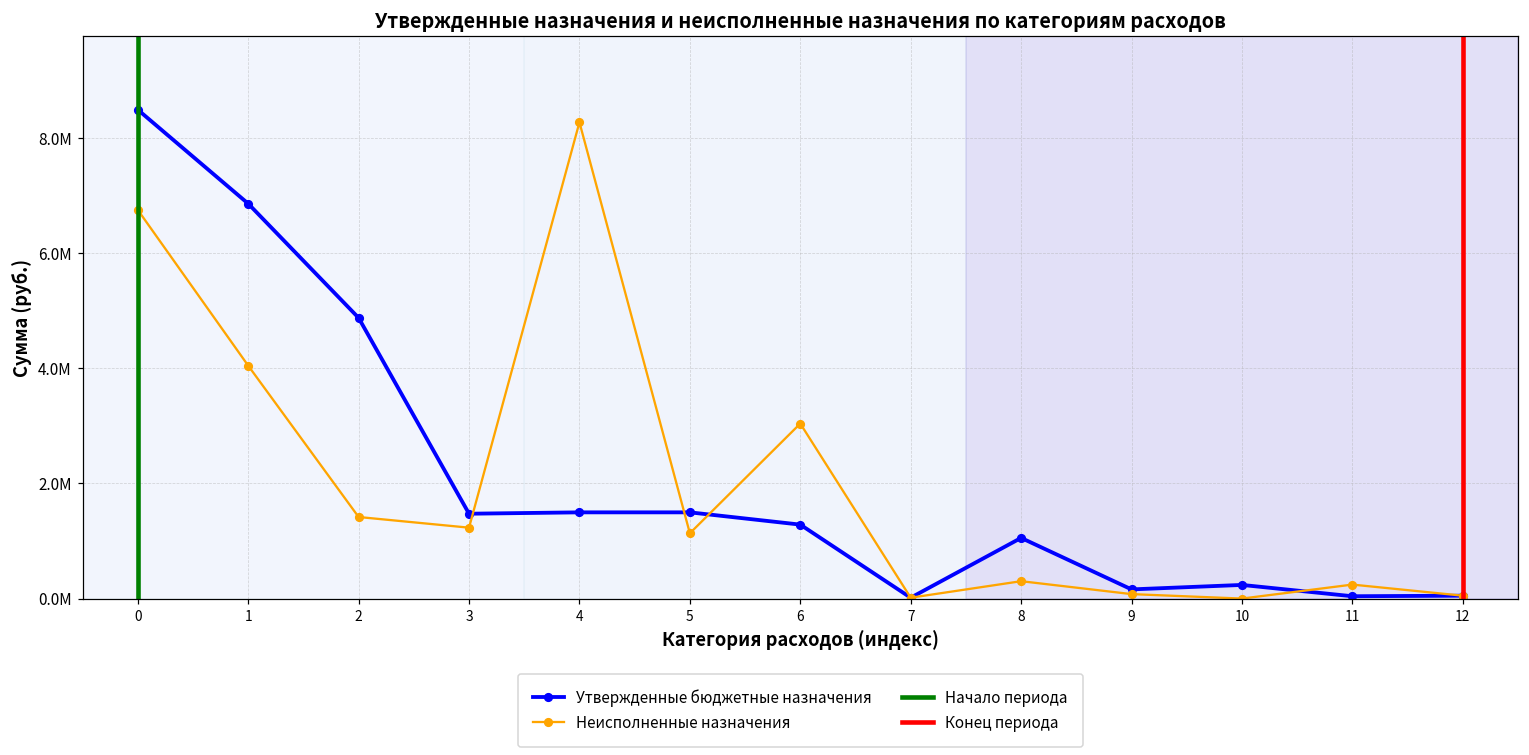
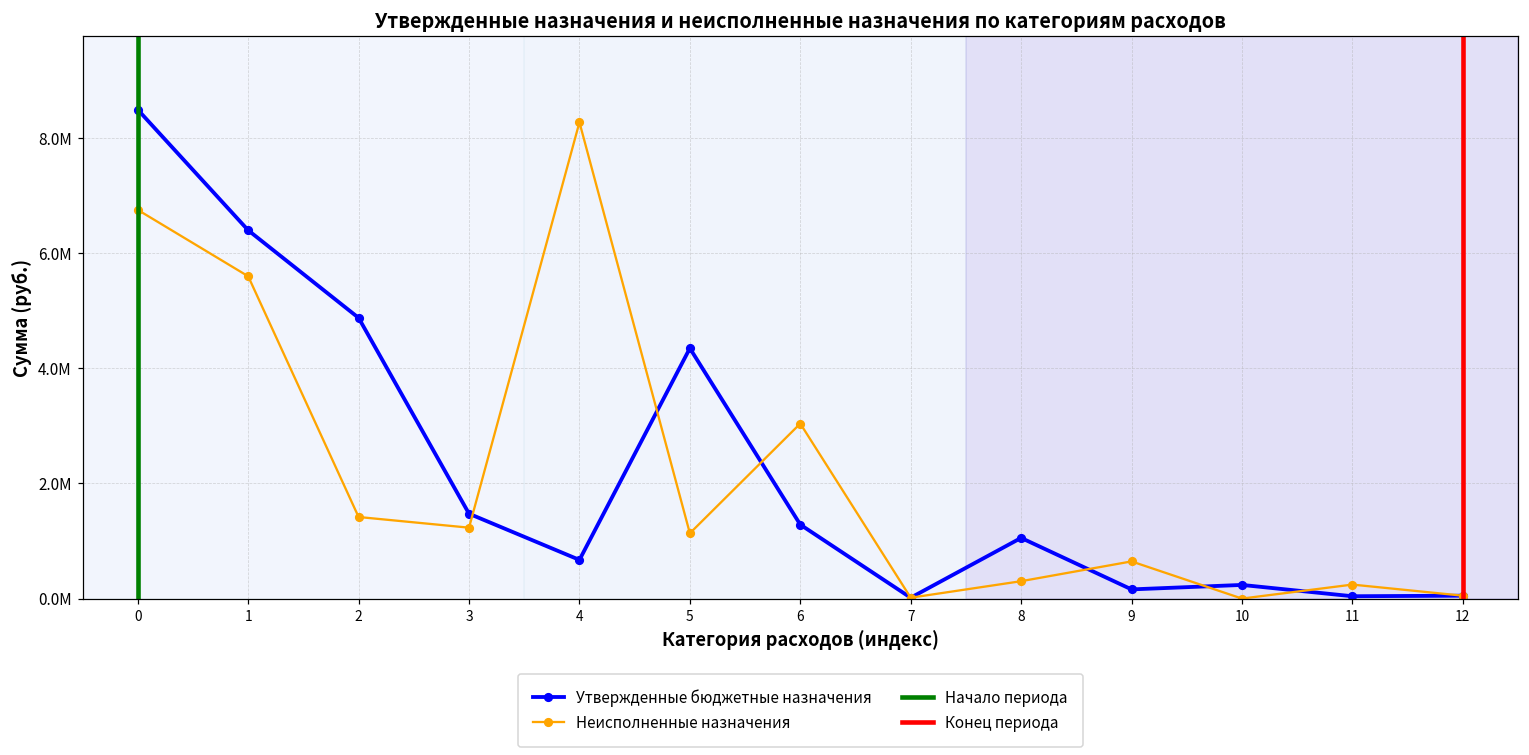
  {
    "Утвержденные бюджетные назначения": {
      "0": 8500000,
-     "1": 6900000,
+     "1": 6400000,
      "2": 4900000,
      "3": 1500000,
-     "4": 1500000,
-     "5": 1500000,
+     "4": 700000,
+     "5": 4300000,
      "6": 1300000,
      "8": 1100000,
      "9": 200000,
      "10": 200000,
      "11": 0
    },
    "Неисполненные назначения": {
      "0": 6800000,
-     "1": 4000000,
+     "1": 5600000,
      "2": 1400000,
      "3": 1200000,
      "4": 8300000,
      "5": 1100000,
      "6": 3000000,
      "8": 300000,
-     "9": 100000,
+     "9": 600000,
      "10": 0,
      "11": 200000
    }
  }
